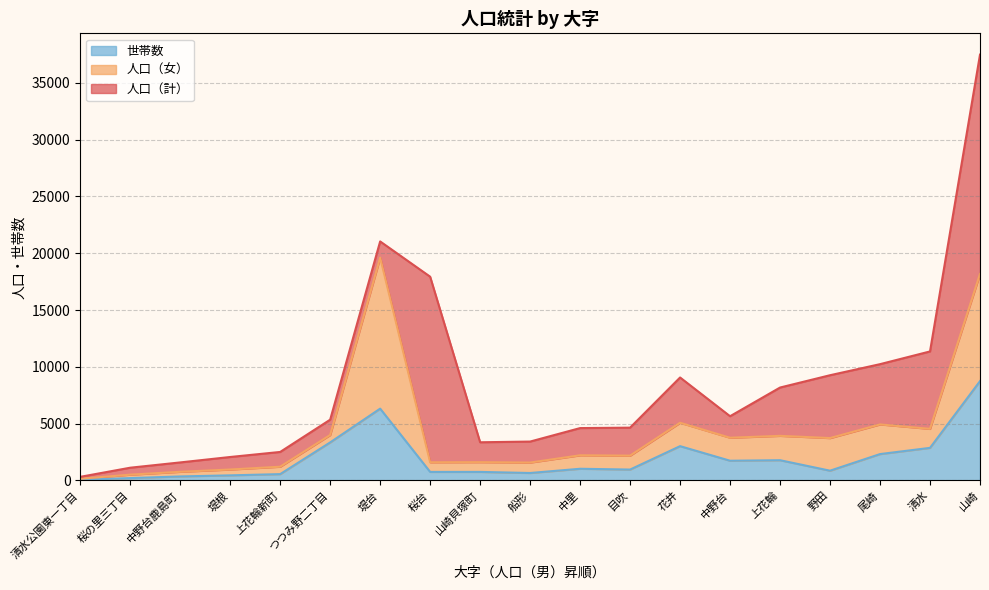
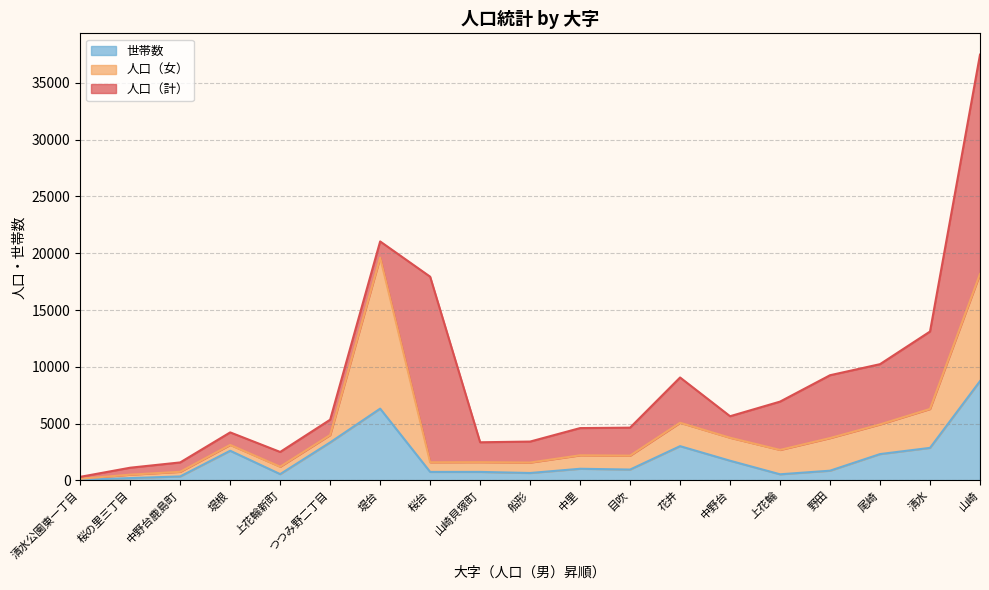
  {
    "世帯数": {
      "桜の里三丁目": 200,
      "中野台鹿島町": 400,
-     "堤根": 500,
+     "堤根": 2600,
      "上花輪新町": 600,
      "つつみ野二丁目": 3400,
      "堤台": 6300,
      "桜台": 800,
      "山崎貝塚町": 800,
      "船形": 700,
      "中里": 1000,
      "目吹": 1000,
      "花井": 3000,
      "中野台": 1700,
-     "上花輪": 1800,
+     "上花輪": 500,
      "野田": 900,
      "尾崎": 2300,
      "清水": 2900,
      "山崎": 8700
    },
    "人口（女）": {
      "桜の里三丁目": 300,
      "中野台鹿島町": 400,
      "堤根": 500,
      "上花輪新町": 700,
      "つつみ野二丁目": 700,
      "堤台": 13300,
      "桜台": 800,
      "山崎貝塚町": 900,
      "船形": 900,
      "中里": 1200,
      "目吹": 1200,
      "花井": 2100,
      "中野台": 2000,
      "上花輪": 2100,
      "野田": 2900,
      "尾崎": 2600,
-     "清水": 1700,
+     "清水": 3400,
      "山崎": 9400
    },
    "人口（計）": {
      "桜の里三丁目": 600,
      "中野台鹿島町": 800,
      "堤根": 1100,
      "上花輪新町": 1300,
      "つつみ野二丁目": 1300,
      "堤台": 1400,
      "桜台": 16300,
      "山崎貝塚町": 1800,
      "船形": 1800,
      "中里": 2400,
      "目吹": 2500,
      "花井": 4000,
      "中野台": 1900,
      "上花輪": 4300,
      "野田": 5500,
      "尾崎": 5300,
      "清水": 6800,
      "山崎": 19300
    }
  }
